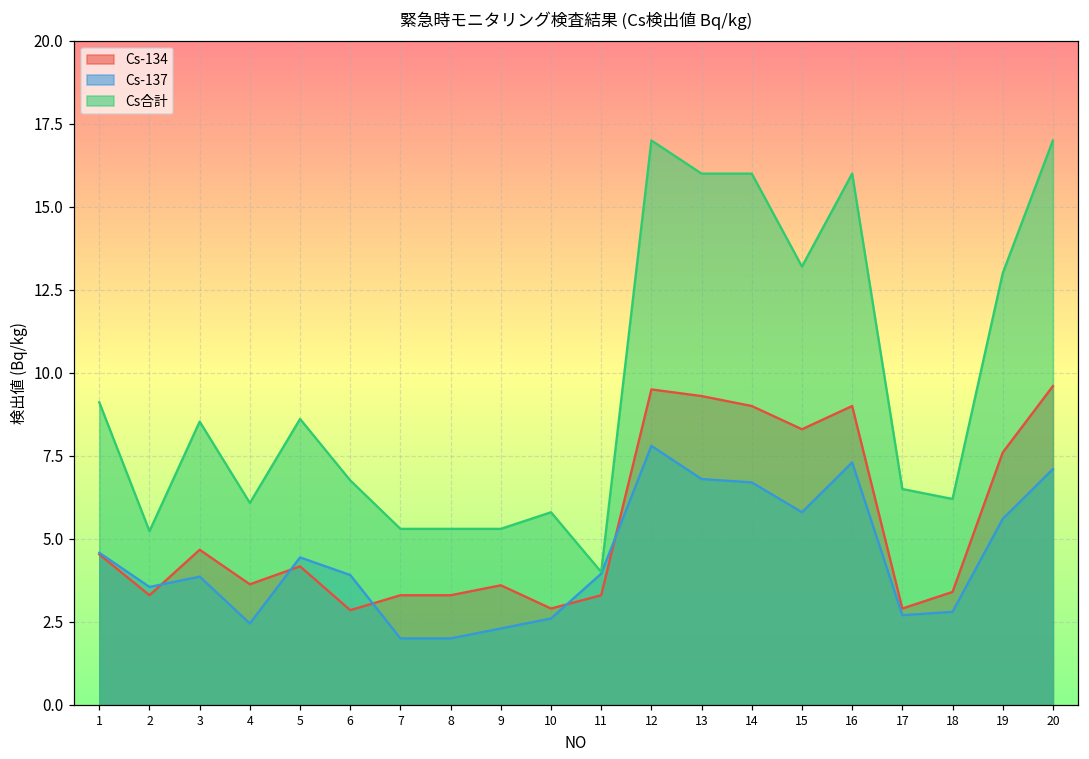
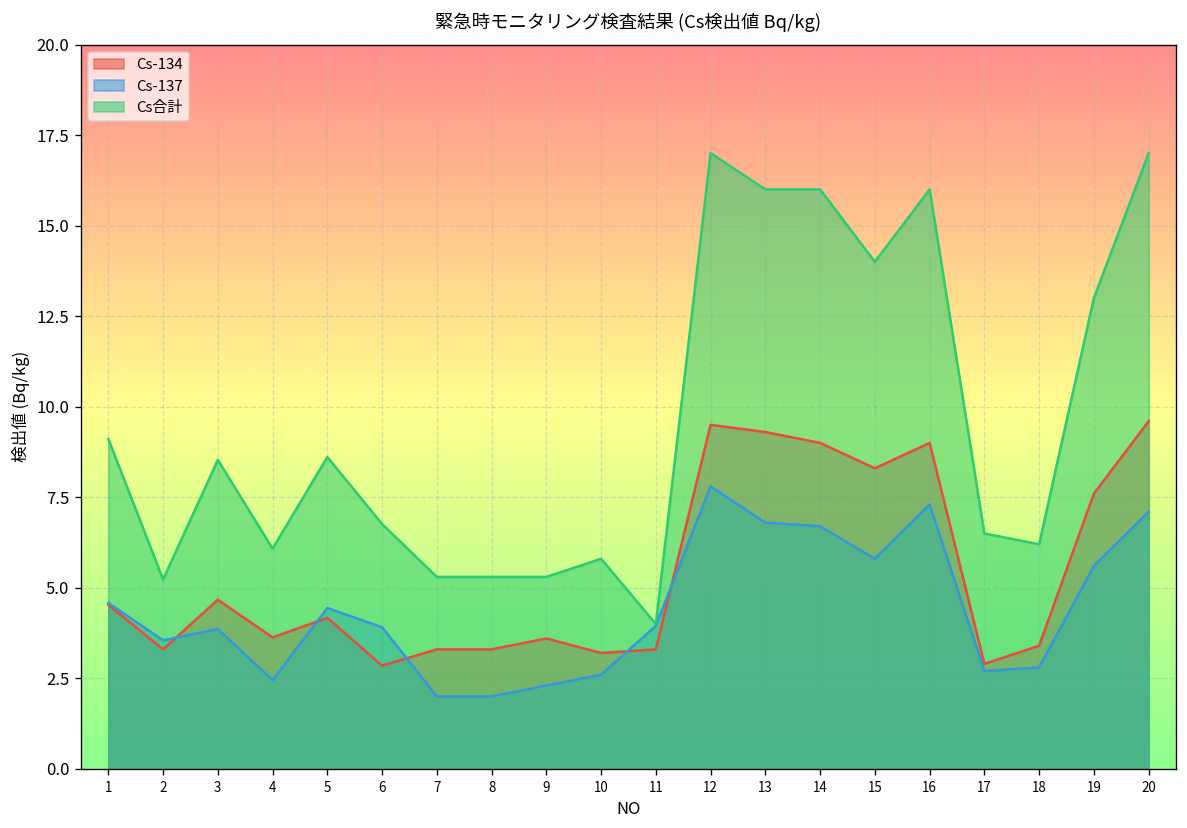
  {
    "Cs-134": {
      "2": 3.3,
      "3": 4.7,
      "4": 3.6,
      "5": 4.2,
      "6": 2.9,
      "7": 3.3,
      "8": 3.3,
      "9": 3.6,
-     "10": 2.9,
+     "10": 3.2,
      "11": 3.3,
      "12": 9.5,
      "13": 9.3,
      "14": 9.0,
      "15": 8.3,
      "16": 9.0,
      "17": 2.9,
      "18": 3.4,
      "19": 7.6,
      "20": 9.6
    },
    "Cs-137": {
      "2": 3.6,
      "3": 3.9,
      "4": 2.5,
      "5": 4.4,
      "6": 3.9,
      "7": 2.0,
      "8": 2.0,
      "9": 2.3,
      "10": 2.6,
      "12": 7.8,
      "13": 6.8,
      "14": 6.7,
      "15": 5.8,
      "16": 7.3,
      "17": 2.7,
      "18": 2.8,
      "19": 5.6,
      "20": 7.1
    },
    "Cs合計": {
      "1": 9.1,
      "2": 5.2,
      "3": 8.5,
      "4": 6.1,
      "5": 8.6,
      "6": 6.8,
      "7": 5.3,
      "8": 5.3,
      "9": 5.3,
      "10": 5.8,
      "12": 17.0,
      "13": 16.0,
      "14": 16.0,
-     "15": 13.2,
+     "15": 14.0,
      "16": 16.0,
      "17": 6.5,
      "18": 6.2,
      "19": 13.0,
      "20": 17.0
    }
  }
